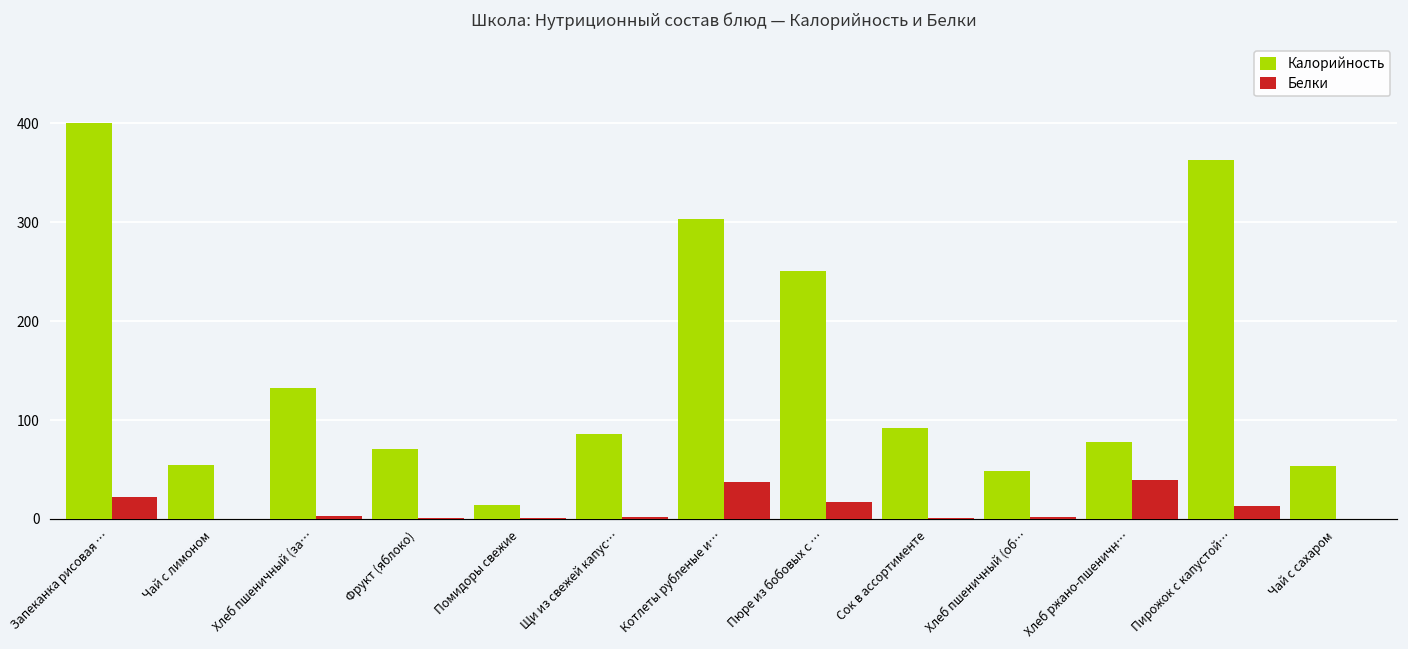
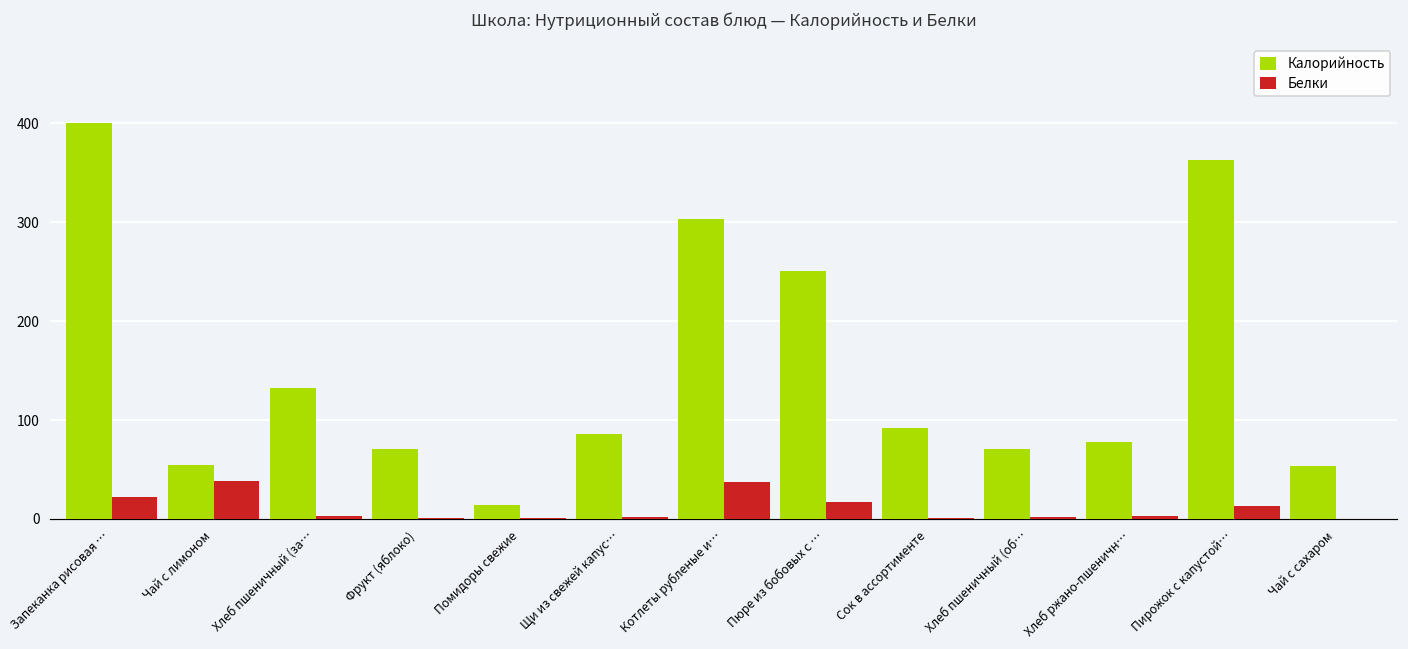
  {
    "Калорийность": {
      "Запеканка рисовая …": 400,
      "Чай с лимоном": 50,
      "Хлеб пшеничный (за…": 130,
      "Фрукт (яблоко)": 70,
      "Помидоры свежие": 10,
      "Щи из свежей капус…": 90,
      "Котлеты рубленые и…": 300,
      "Пюре из бобовых с …": 250,
      "Сок в ассортименте": 90,
-     "Хлеб пшеничный (об…": 50,
+     "Хлеб пшеничный (об…": 70,
      "Хлеб ржано-пшеничн…": 80,
      "Пирожок с капустой…": 360,
      "Чай с сахаром": 50
    },
    "Белки": {
      "Запеканка рисовая …": 20,
-     "Чай с лимоном": 0,
+     "Чай с лимоном": 40,
      "Хлеб пшеничный (за…": 0,
      "Котлеты рубленые и…": 40,
      "Пюре из бобовых с …": 20,
-     "Хлеб ржано-пшеничн…": 40,
+     "Хлеб ржано-пшеничн…": 0,
      "Пирожок с капустой…": 10
    }
  }
